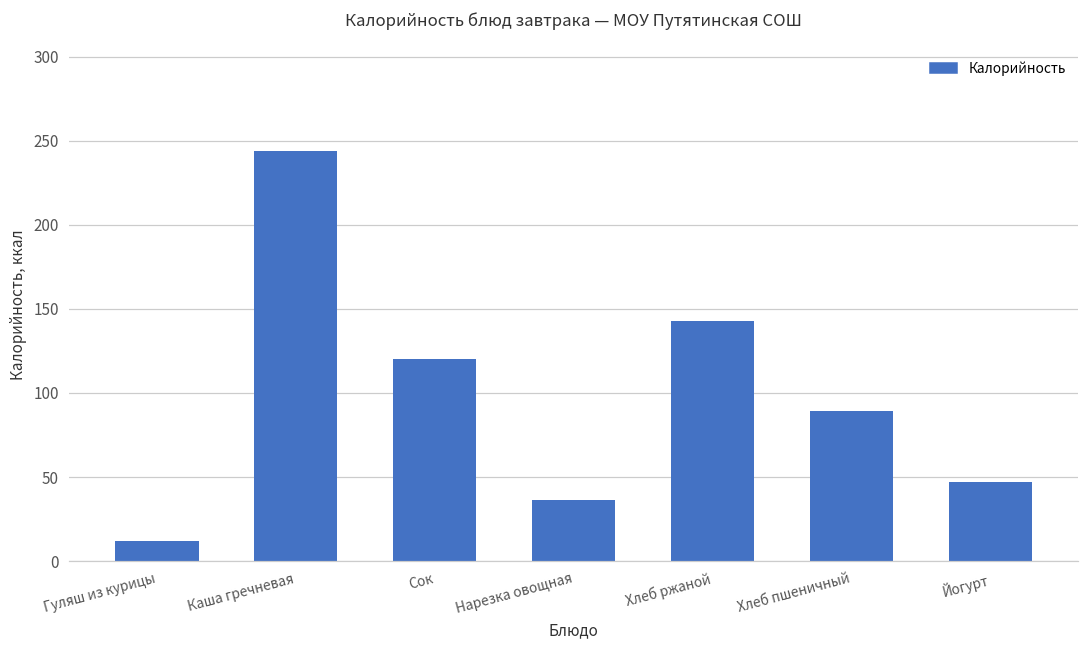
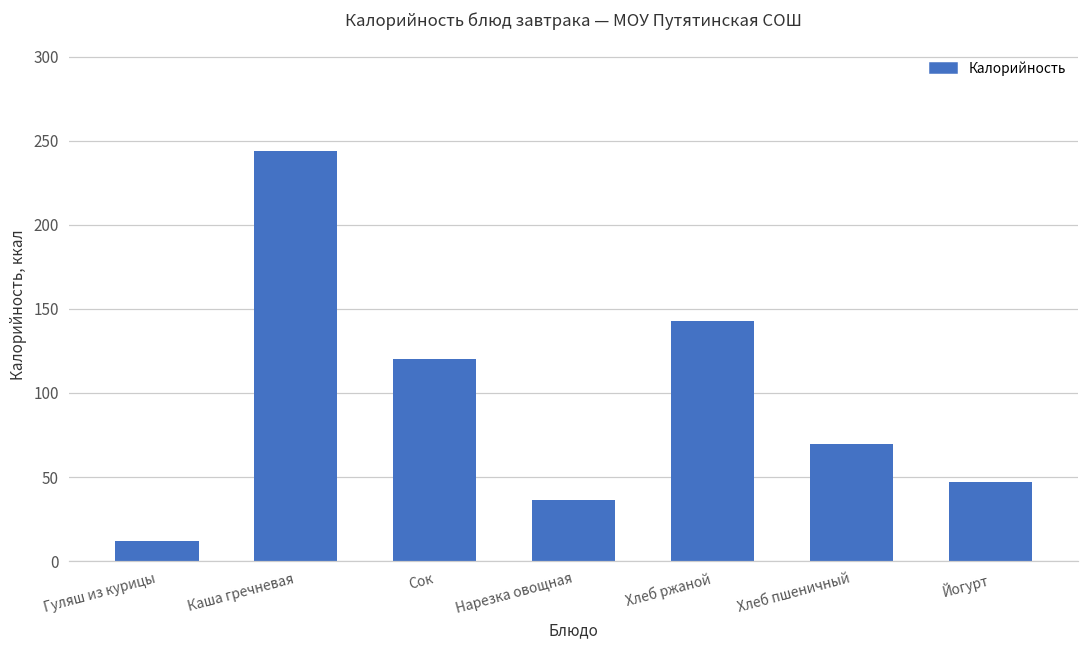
  {
    "Гуляш из курицы": 12,
    "Каша гречневая": 244,
    "Сок": 121,
    "Нарезка овощная": 36,
    "Хлеб ржаной": 143,
-   "Хлеб пшеничный": 89,
+   "Хлеб пшеничный": 69,
    "Йогурт": 47
  }
